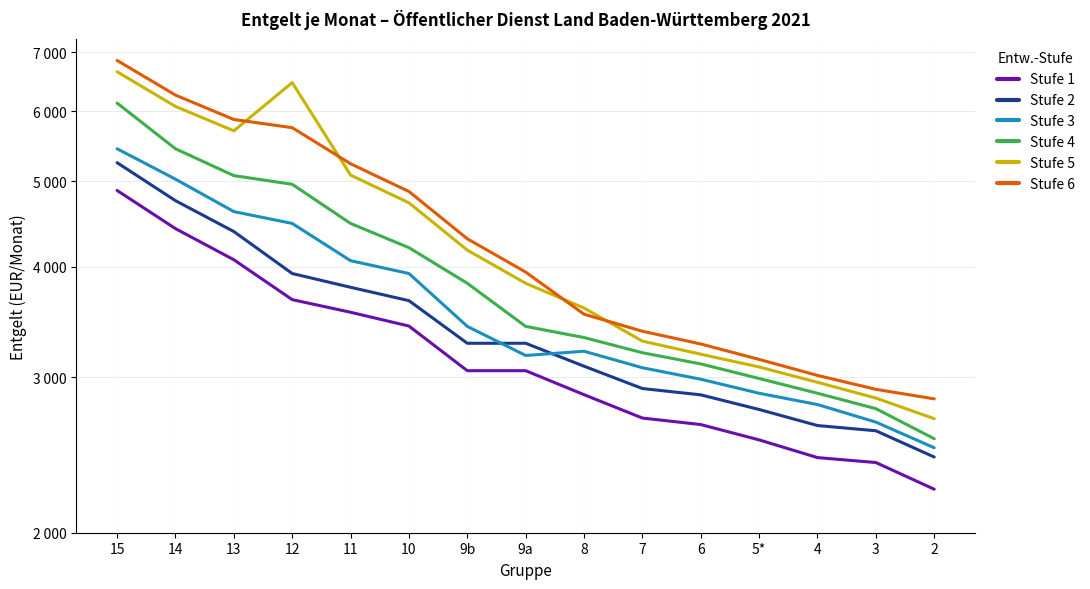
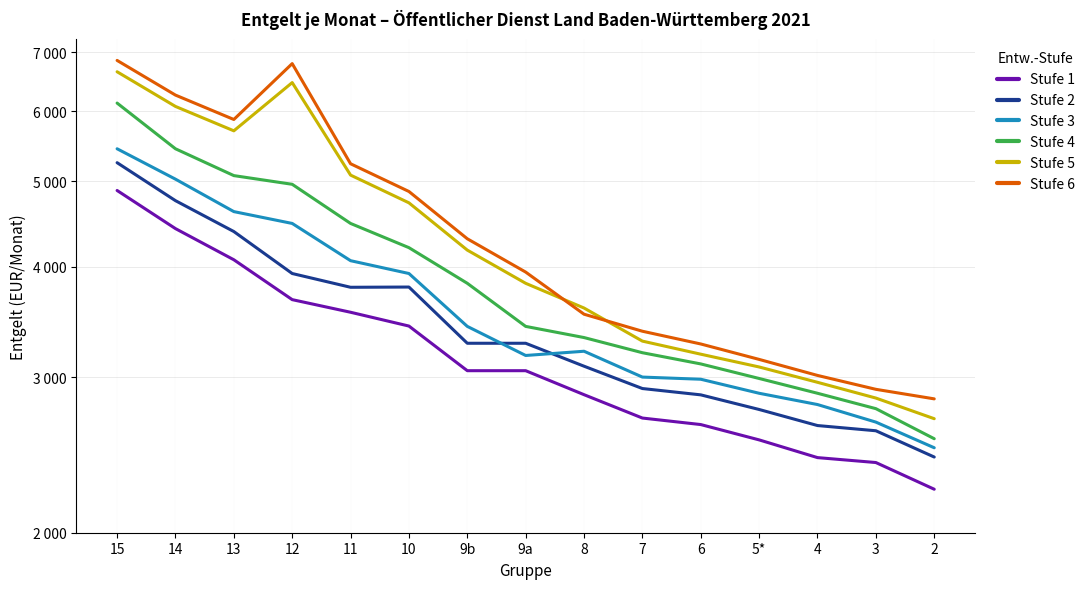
  {
    "Stufe 1": {
      "15": 4900,
      "14": 4400,
      "13": 4100,
      "12": 3670,
      "11": 3550,
      "10": 3430,
      "9b": 3050,
      "9a": 3050,
      "8": 2870,
      "7": 2700,
      "6": 2650,
      "5*": 2550,
      "4": 2430,
      "3": 2400,
      "2": 2240
    },
    "Stufe 2": {
      "15": 5200,
      "14": 4800,
      "13": 4400,
      "12": 3900,
      "11": 3790,
-     "10": 3660,
+     "10": 3790,
      "9b": 3280,
      "9a": 3280,
      "8": 3090,
      "7": 2910,
      "6": 2860,
      "5*": 2760,
      "4": 2640,
      "3": 2610,
      "2": 2440
    },
    "Stufe 3": {
      "15": 5400,
      "14": 5000,
      "13": 4600,
      "12": 4500,
      "11": 4100,
      "10": 3900,
      "9b": 3420,
      "9a": 3170,
      "8": 3210,
-     "7": 3070,
+     "7": 3000,
      "6": 2980,
      "5*": 2880,
      "4": 2790,
      "3": 2670,
      "2": 2500
    },
    "Stufe 4": {
      "15": 6100,
      "14": 5400,
      "13": 5100,
      "12": 5000,
      "11": 4500,
      "10": 4200,
      "9b": 3830,
      "9a": 3420,
      "8": 3330,
      "7": 3200,
      "6": 3110,
      "5*": 2990,
      "4": 2880,
      "3": 2760,
      "2": 2560
    },
    "Stufe 5": {
      "15": 6700,
      "14": 6100,
      "13": 5700,
      "12": 6500,
      "11": 5100,
      "10": 4700,
      "9b": 4200,
      "9a": 3830,
      "8": 3590,
      "7": 3300,
      "6": 3190,
      "5*": 3080,
      "4": 2960,
      "3": 2840,
      "2": 2690
    },
    "Stufe 6": {
      "15": 6900,
      "14": 6300,
      "13": 5900,
-     "12": 5700,
+     "12": 6800,
      "11": 5200,
      "10": 4900,
      "9b": 4300,
      "9a": 3900,
      "8": 3540,
      "7": 3380,
      "6": 3270,
      "5*": 3140,
      "4": 3010,
      "3": 2910,
      "2": 2840
    }
  }
